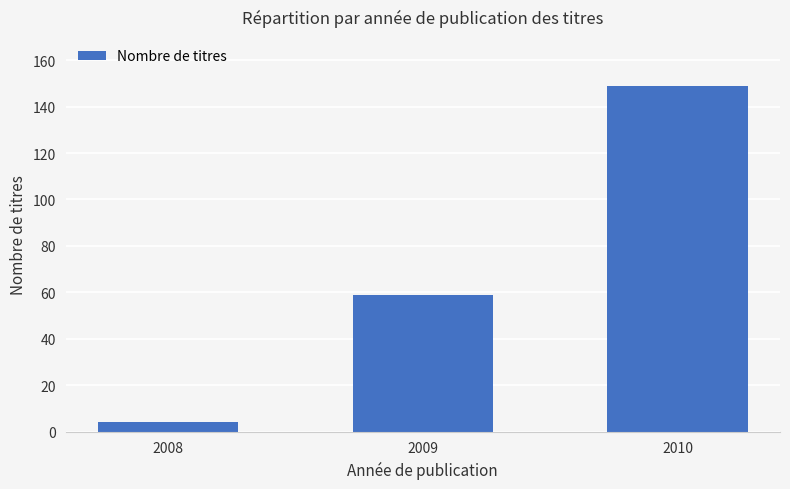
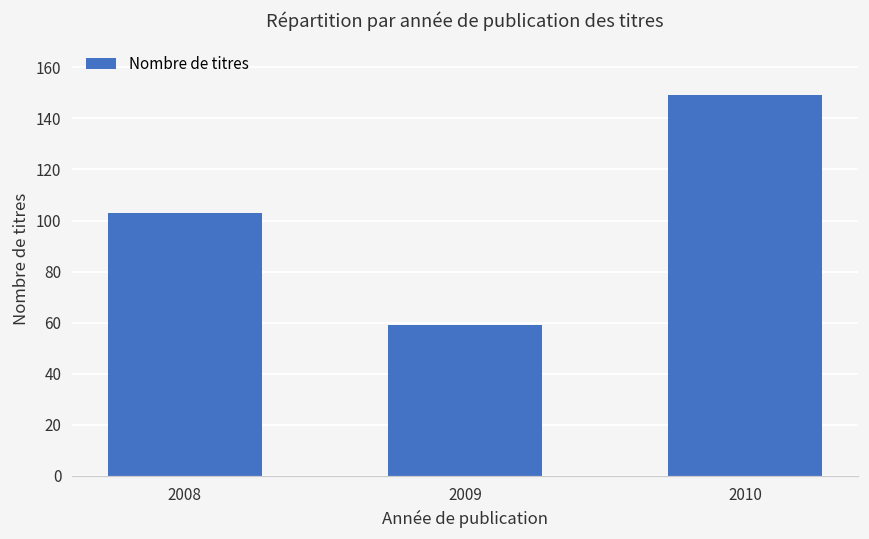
  {
-   "2008": 4,
+   "2008": 103,
    "2009": 59,
    "2010": 149
  }
